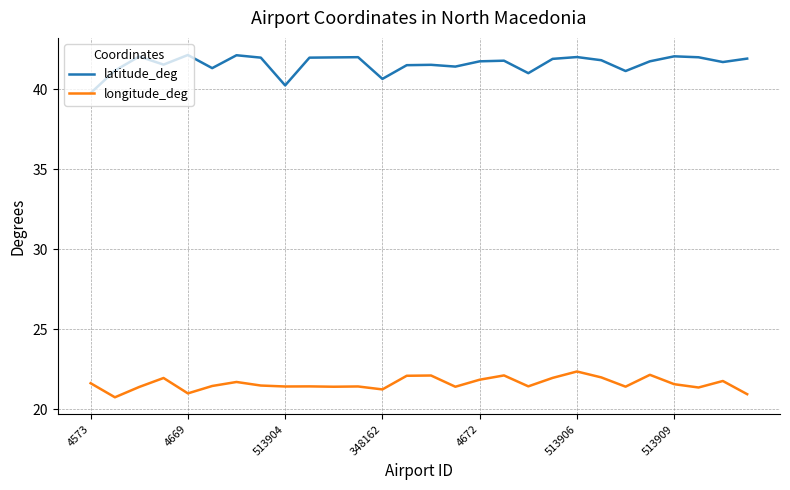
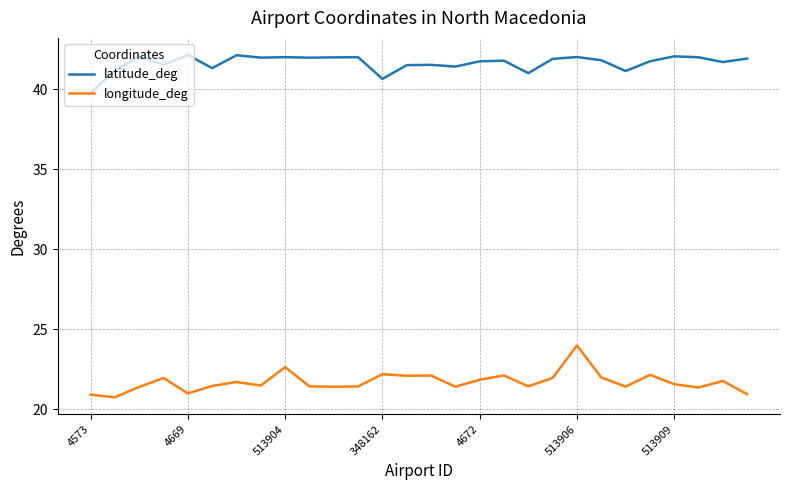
  {
    "latitude_deg": {
-     "513904": 40.3,
+     "513904": 42.0,
      "348162": 40.7,
      "4672": 41.8,
      "513906": 42.0,
      "513909": 42.1
    },
    "longitude_deg": {
-     "4573": 21.6,
+     "4573": 20.9,
      "4669": 21.0,
-     "513904": 21.4,
-     "348162": 21.2,
+     "513904": 22.6,
+     "348162": 22.2,
      "4672": 21.8,
-     "513906": 22.4,
+     "513906": 24.0,
      "513909": 21.6
    }
  }
